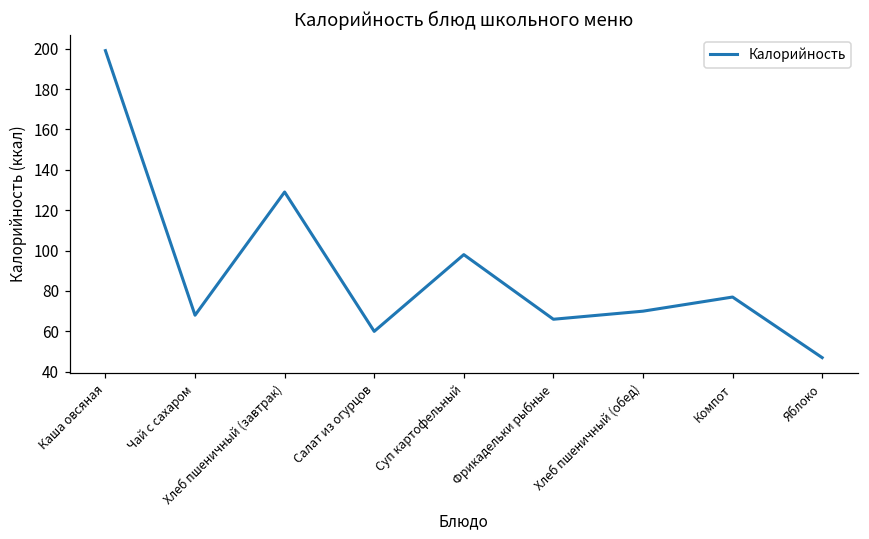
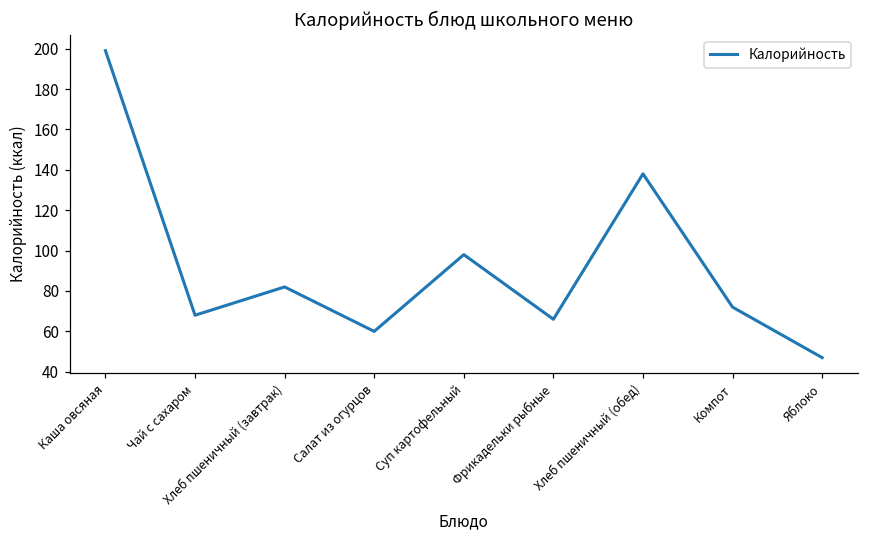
  {
    "Каша овсяная": 199,
    "Чай с сахаром": 68,
-   "Хлеб пшеничный (завтрак)": 129,
+   "Хлеб пшеничный (завтрак)": 82,
    "Салат из огурцов": 60,
    "Суп картофельный": 98,
    "Фрикадельки рыбные": 66,
-   "Хлеб пшеничный (обед)": 70,
-   "Компот": 77,
+   "Хлеб пшеничный (обед)": 138,
+   "Компот": 72,
    "Яблоко": 47
  }
